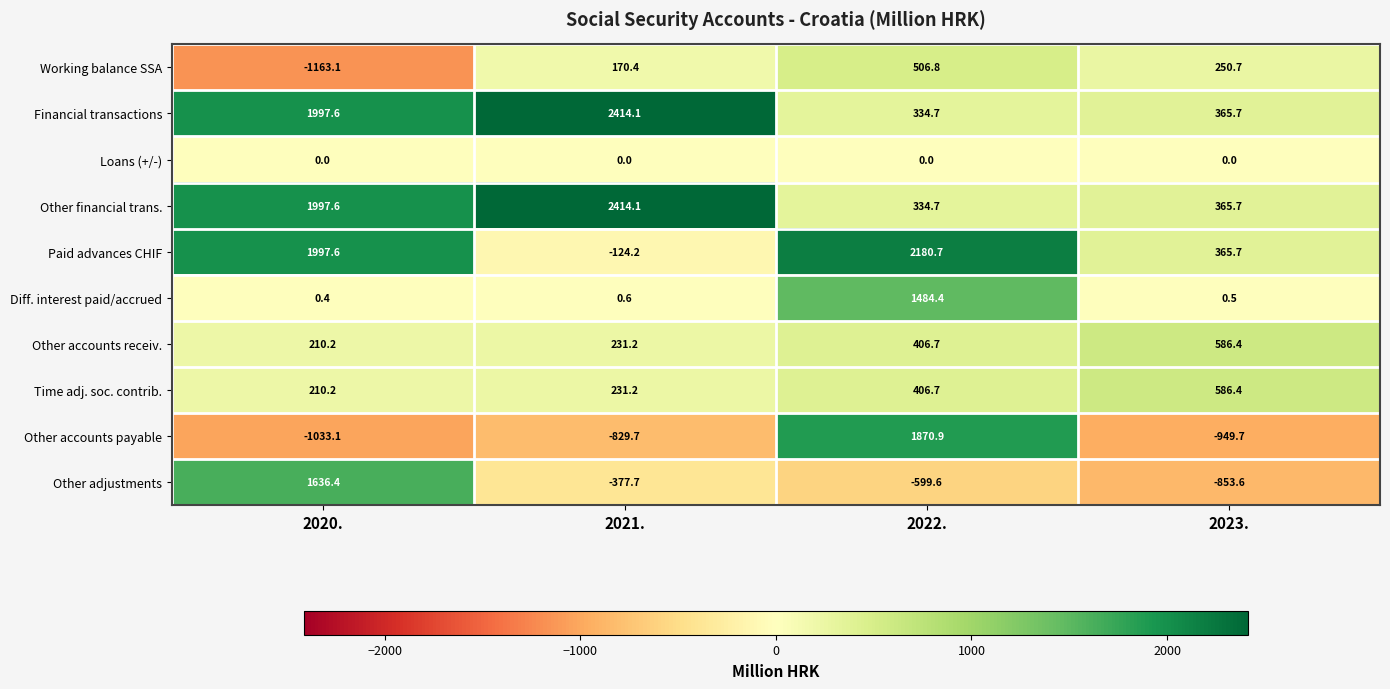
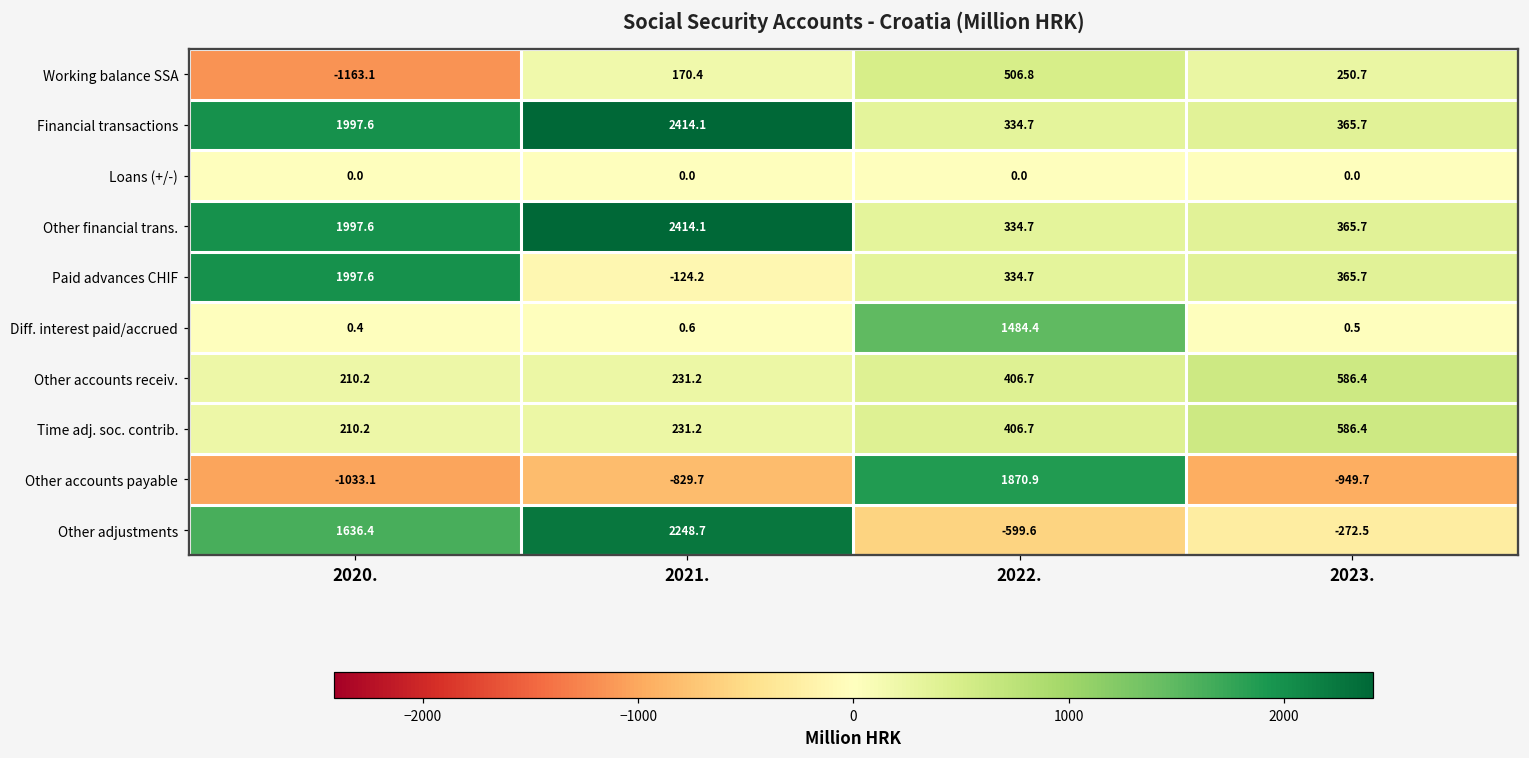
  {
    "Working balance SSA": {
      "2020.": -1163.1,
      "2021.": 170.4,
      "2022.": 506.8,
      "2023.": 250.7
    },
    "Financial transactions": {
      "2020.": 1997.6,
      "2021.": 2414.1,
      "2022.": 334.7,
      "2023.": 365.7
    },
    "Loans (+/-)": {
      "2020.": 0.0,
      "2021.": 0.0,
      "2022.": 0.0,
      "2023.": 0.0
    },
    "Other financial trans.": {
      "2020.": 1997.6,
      "2021.": 2414.1,
      "2022.": 334.7,
      "2023.": 365.7
    },
    "Paid advances CHIF": {
      "2020.": 1997.6,
      "2021.": -124.2,
-     "2022.": 2180.7,
+     "2022.": 334.7,
      "2023.": 365.7
    },
    "Diff. interest paid/accrued": {
      "2020.": 0.4,
      "2021.": 0.6,
      "2022.": 1484.4,
      "2023.": 0.5
    },
    "Other accounts receiv.": {
      "2020.": 210.2,
      "2021.": 231.2,
      "2022.": 406.7,
      "2023.": 586.4
    },
    "Time adj. soc. contrib.": {
      "2020.": 210.2,
      "2021.": 231.2,
      "2022.": 406.7,
      "2023.": 586.4
    },
    "Other accounts payable": {
      "2020.": -1033.1,
      "2021.": -829.7,
      "2022.": 1870.9,
      "2023.": -949.7
    },
    "Other adjustments": {
      "2020.": 1636.4,
-     "2021.": -377.7,
+     "2021.": 2248.7,
      "2022.": -599.6,
-     "2023.": -853.6
+     "2023.": -272.5
    }
  }
